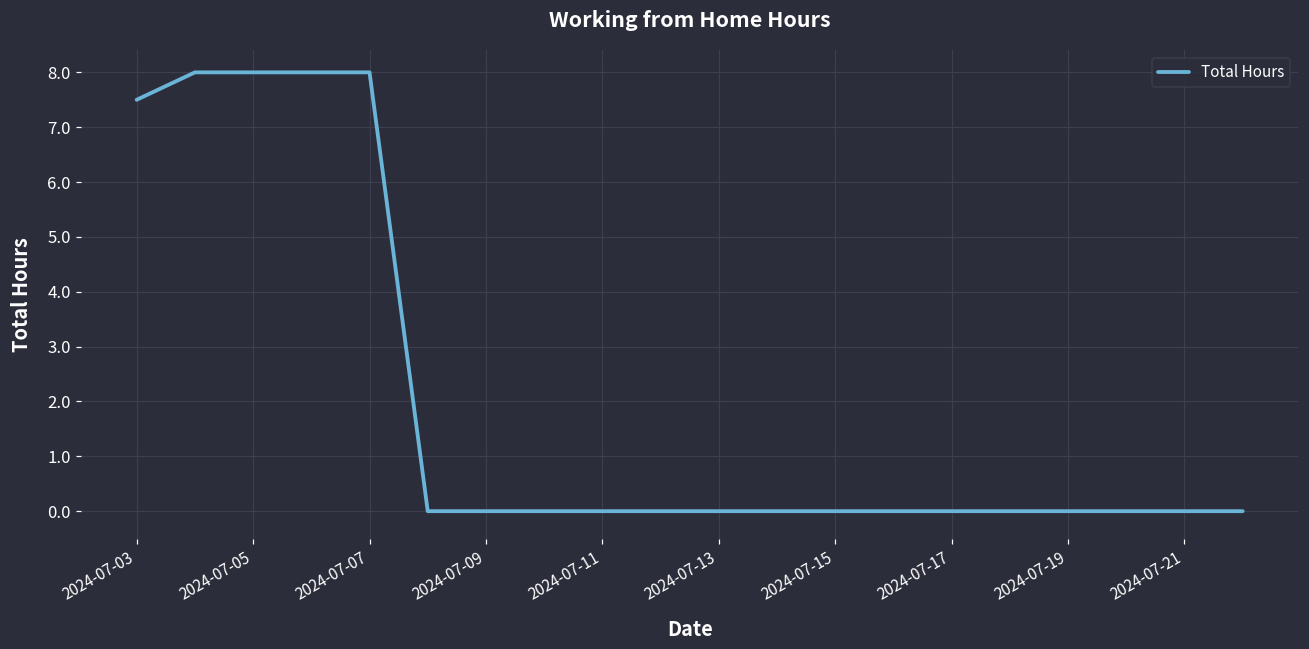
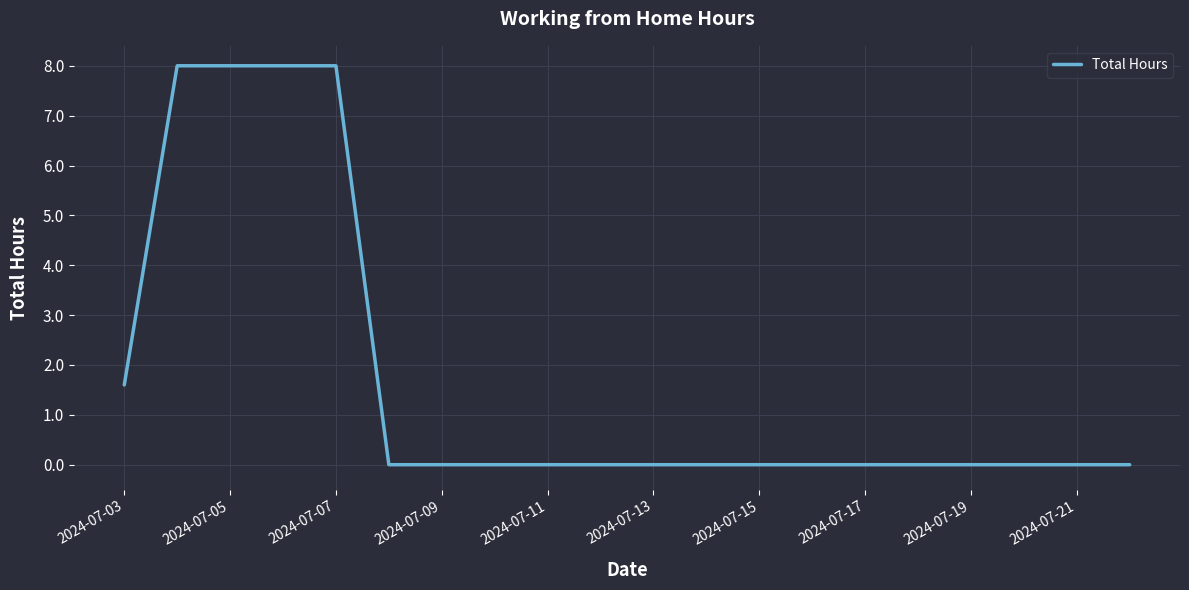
  {
-   "2024-07-03": 7.5,
+   "2024-07-03": 1.6,
    "2024-07-05": 8.0,
    "2024-07-07": 8.0,
    "2024-07-09": 0.0,
    "2024-07-11": 0.0,
    "2024-07-13": 0.0,
    "2024-07-15": 0.0,
    "2024-07-17": 0.0,
    "2024-07-19": 0.0,
    "2024-07-21": 0.0
  }
